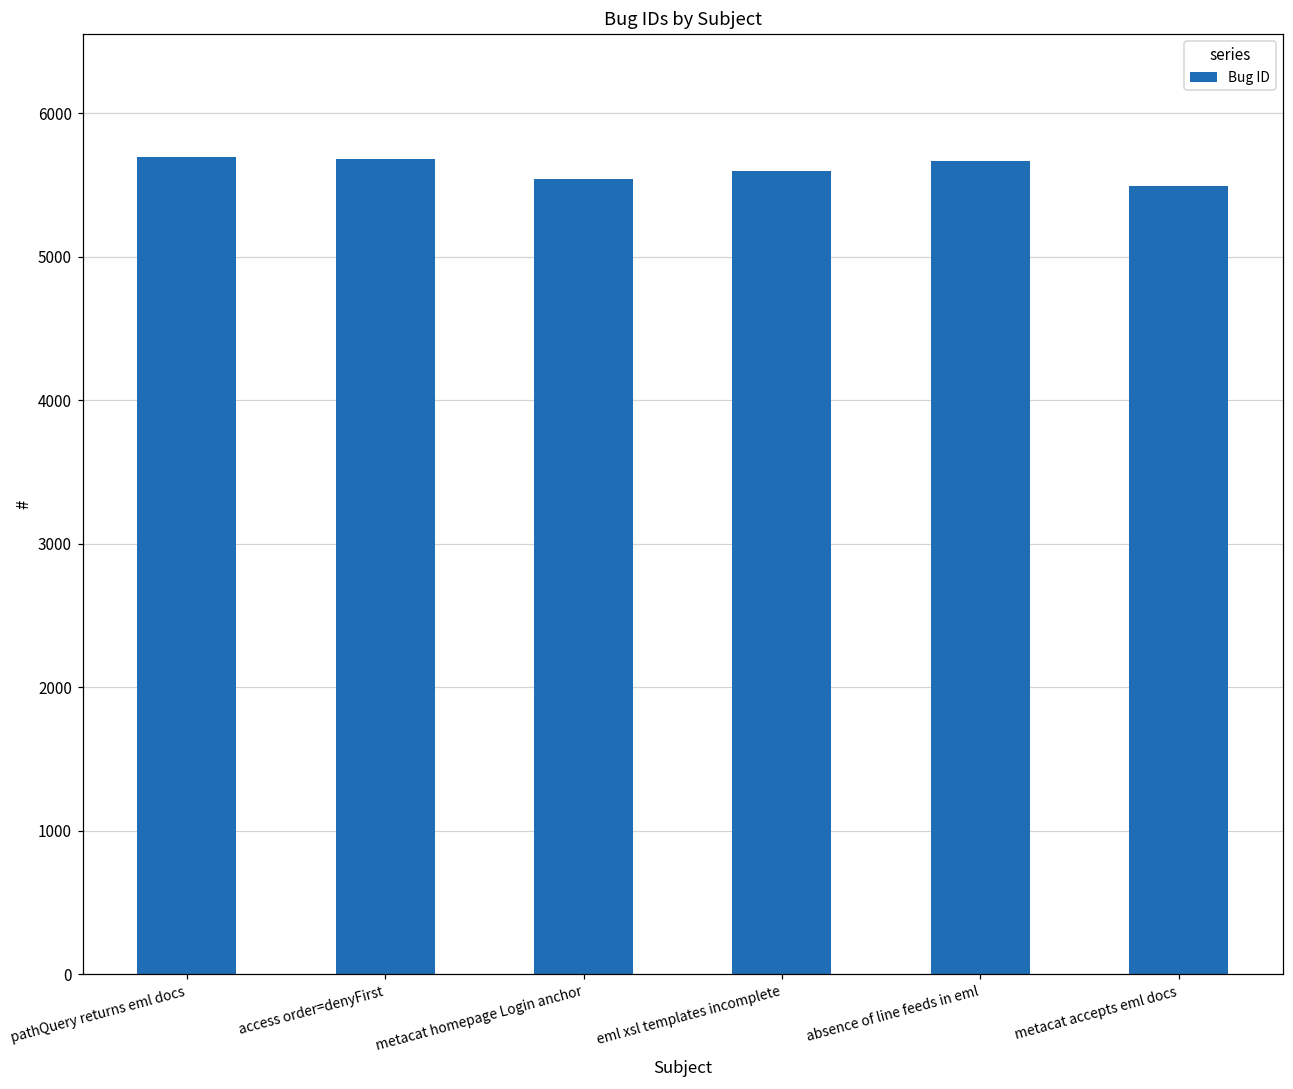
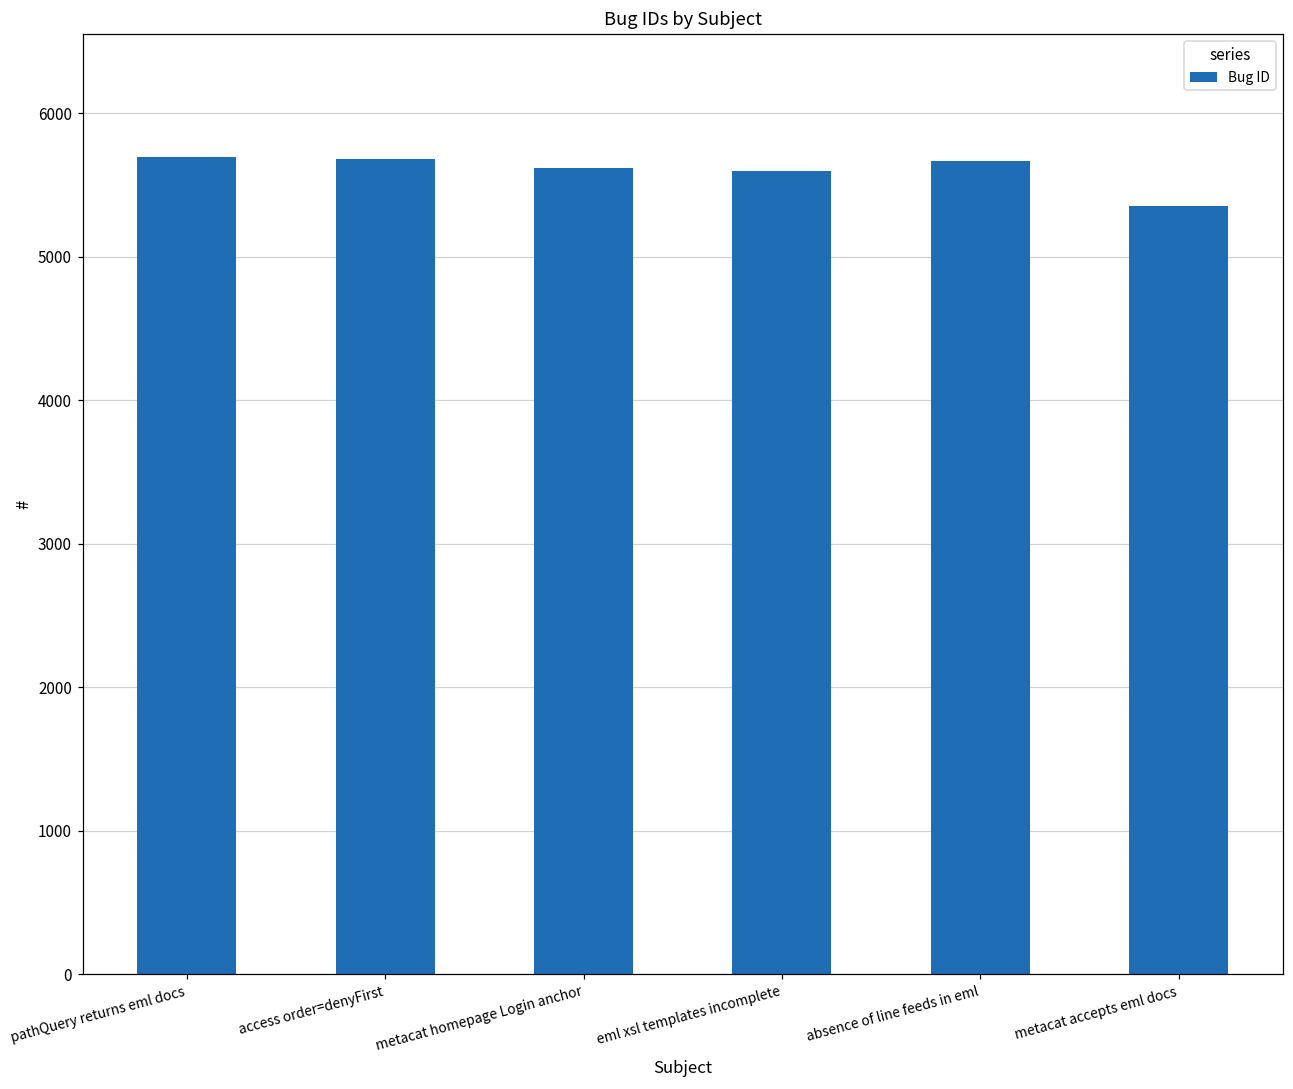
  {
    "pathQuery returns eml docs": 5700,
    "access order=denyFirst": 5680,
-   "metacat homepage Login anchor": 5550,
+   "metacat homepage Login anchor": 5620,
    "eml xsl templates incomplete": 5600,
    "absence of line feeds in eml": 5670,
-   "metacat accepts eml docs": 5500
+   "metacat accepts eml docs": 5360
  }
